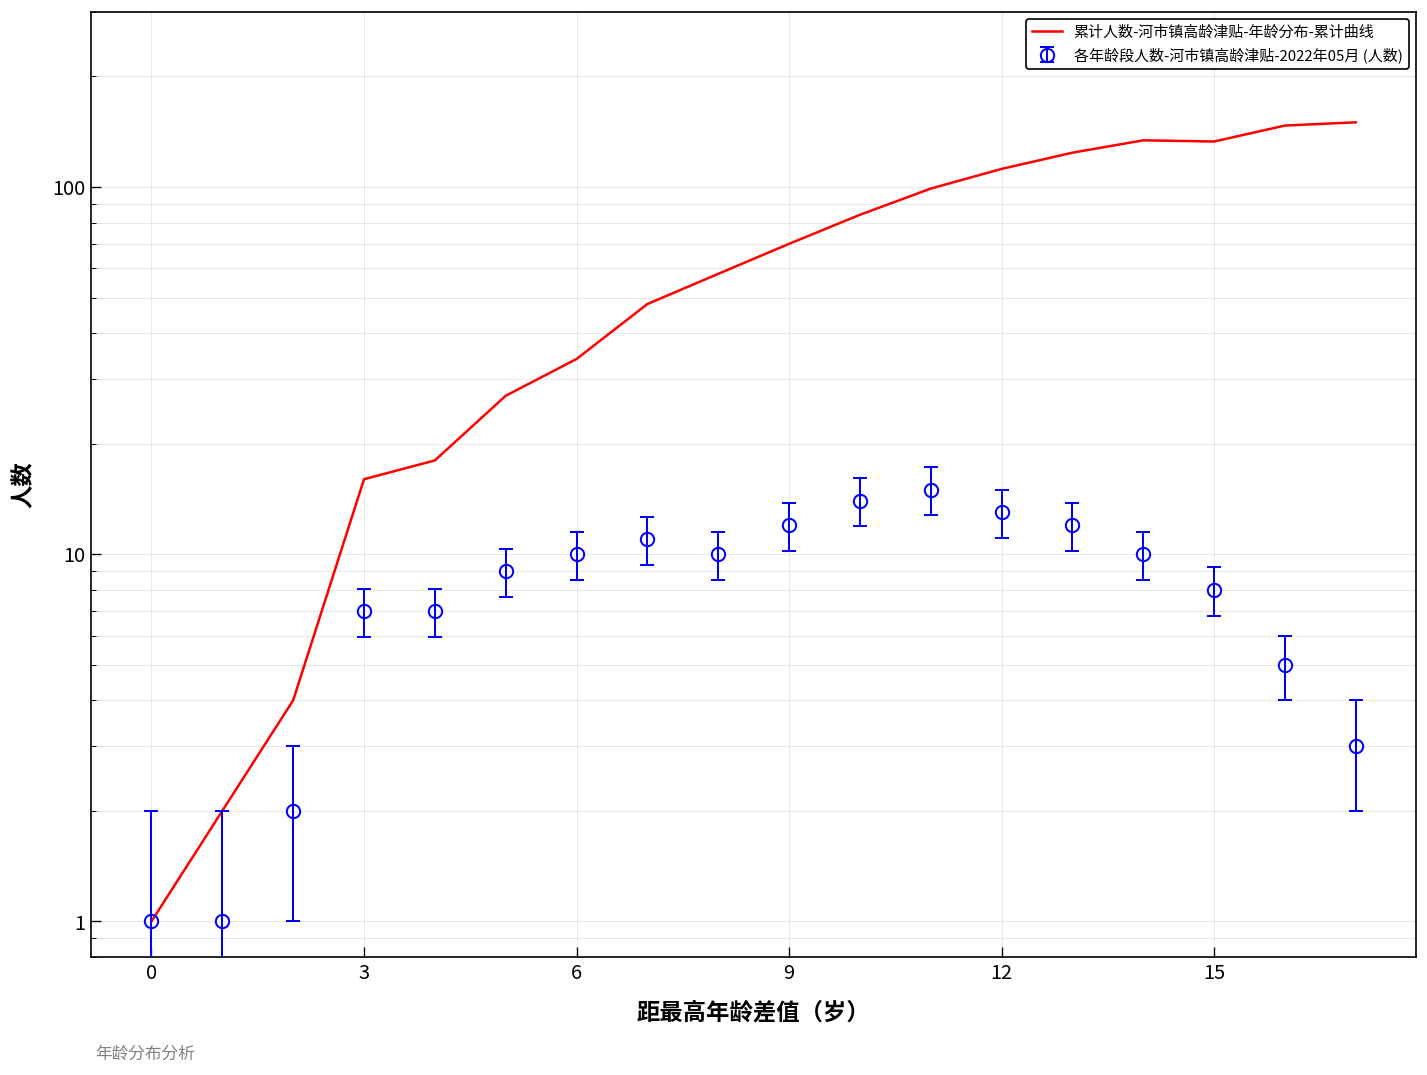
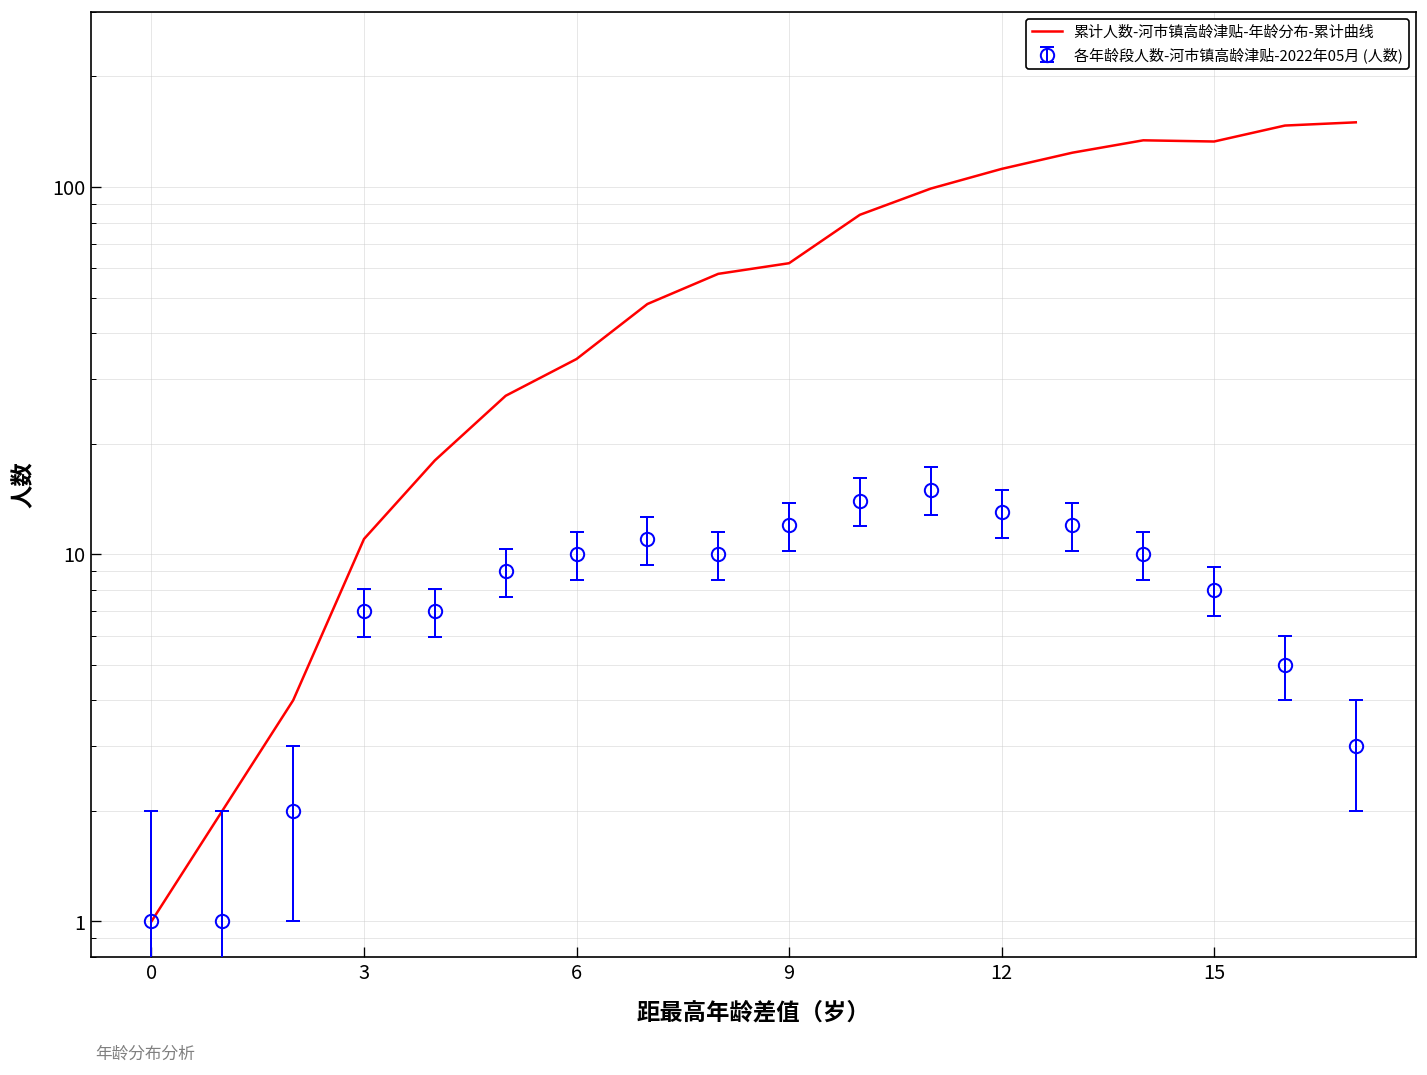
  {
    "累计人数-河市镇高龄津贴-年龄分布-累计曲线": {
-     "3": 16,
+     "3": 11,
      "6": 34,
-     "9": 70,
+     "9": 62,
      "12": 112,
      "15": 130
    }
  }
